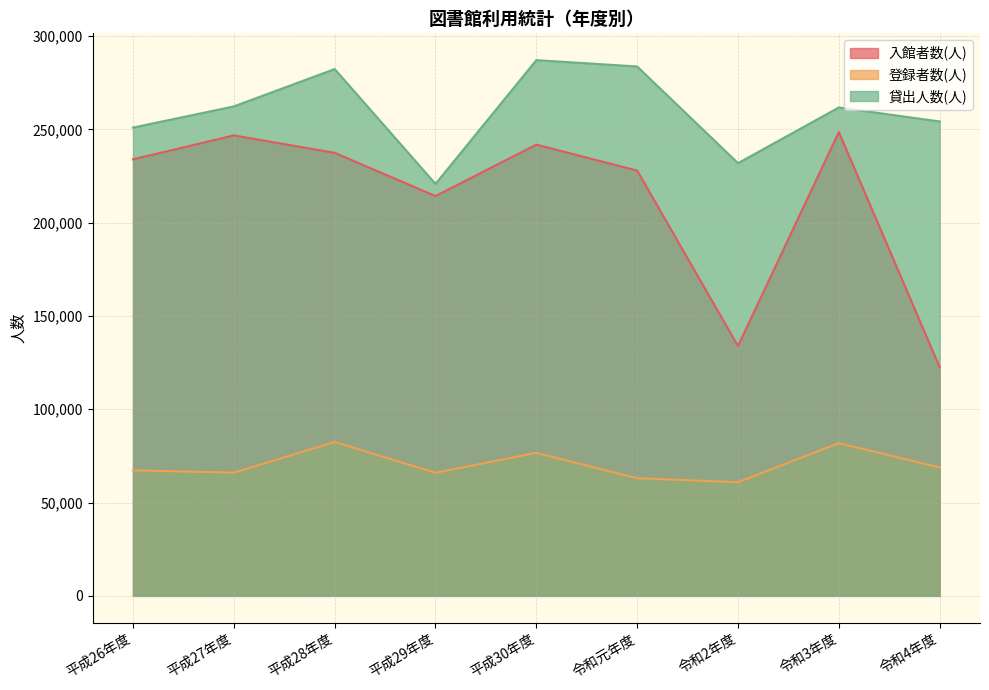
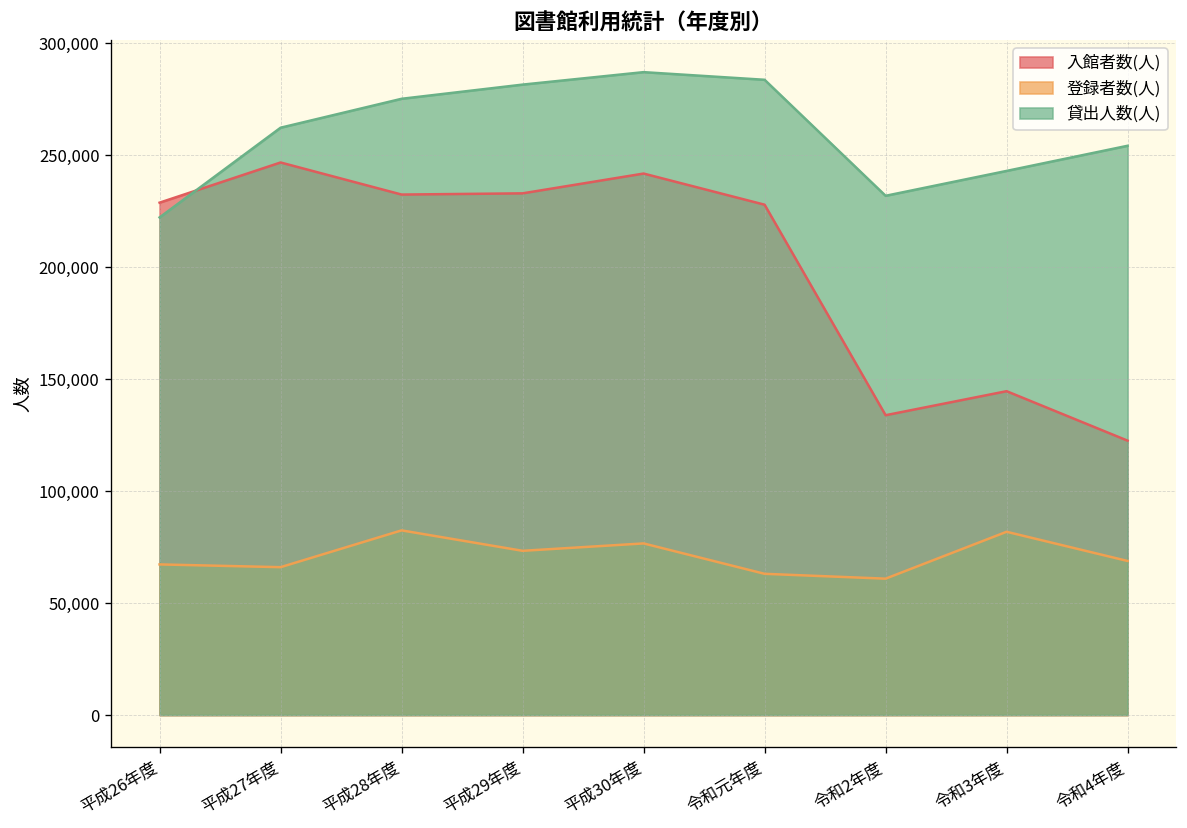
  {
    "入館者数(人)": {
-     "平成26年度": "234,000",
+     "平成26年度": "229,000",
      "平成27年度": "247,000",
-     "平成28年度": "237,000",
-     "平成29年度": "214,000",
+     "平成28年度": "232,000",
+     "平成29年度": "233,000",
      "平成30年度": "242,000",
      "令和元年度": "228,000",
      "令和2年度": "134,000",
-     "令和3年度": "249,000",
+     "令和3年度": "145,000",
      "令和4年度": "123,000"
    },
    "登録者数(人)": {
      "平成26年度": "67,000",
      "平成27年度": "66,000",
      "平成28年度": "82,000",
-     "平成29年度": "66,000",
+     "平成29年度": "73,000",
      "平成30年度": "77,000",
      "令和元年度": "63,000",
      "令和2年度": "61,000",
      "令和3年度": "82,000",
      "令和4年度": "69,000"
    },
    "貸出人数(人)": {
-     "平成26年度": "251,000",
+     "平成26年度": "222,000",
      "平成27年度": "262,000",
-     "平成28年度": "282,000",
-     "平成29年度": "221,000",
+     "平成28年度": "275,000",
+     "平成29年度": "282,000",
      "平成30年度": "287,000",
      "令和元年度": "284,000",
      "令和2年度": "232,000",
-     "令和3年度": "262,000",
+     "令和3年度": "243,000",
      "令和4年度": "254,000"
    }
  }
